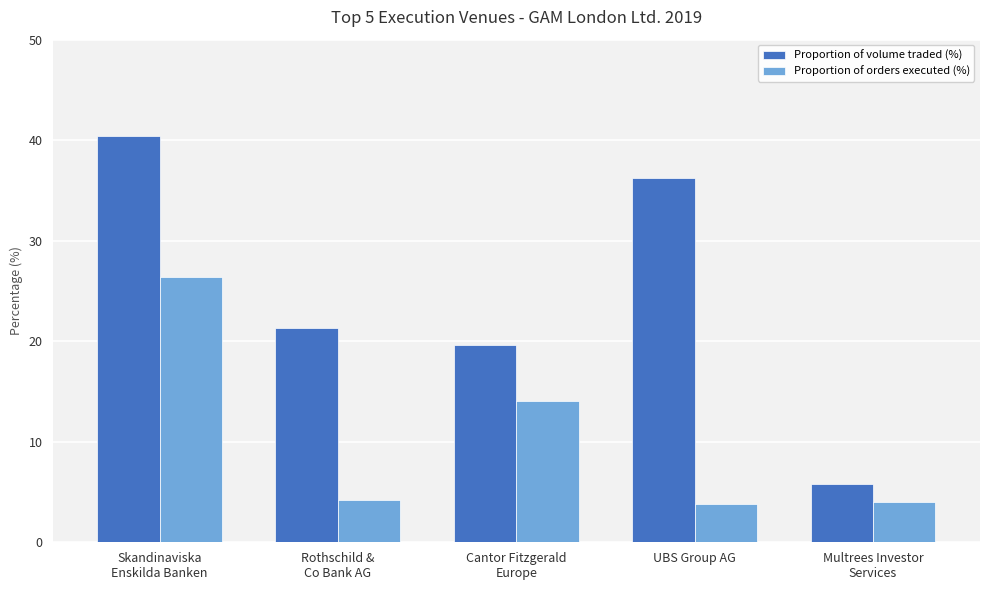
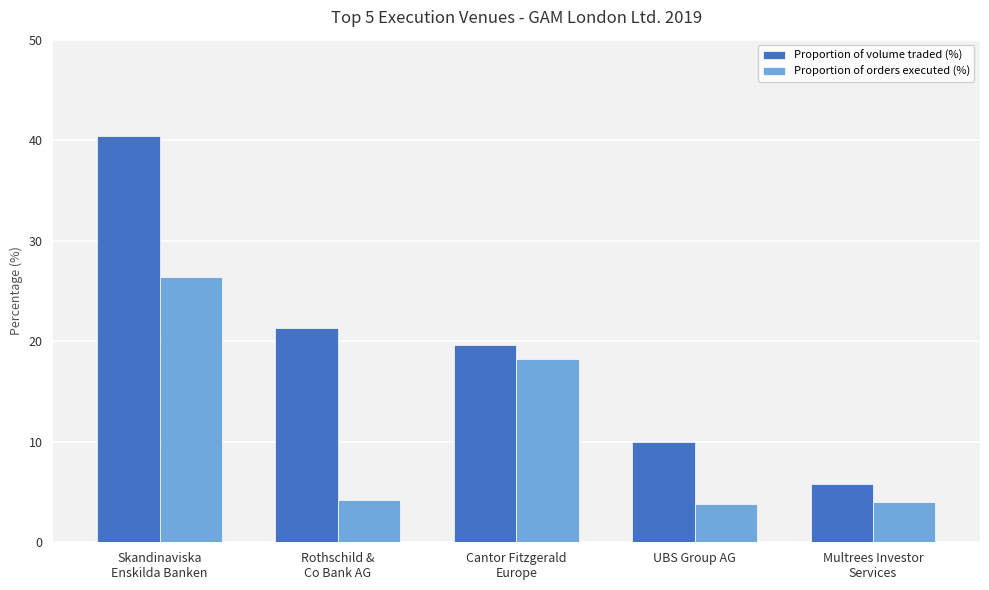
  {
    "Proportion of volume traded (%)": {
      "Skandinaviska Enskilda Banken": 40.4,
      "Rothschild & Co Bank AG": 21.3,
      "Cantor Fitzgerald Europe": 19.6,
-     "UBS Group AG": 36.3,
+     "UBS Group AG": 10.0,
      "Multrees Investor Services": 5.8
    },
    "Proportion of orders executed (%)": {
      "Skandinaviska Enskilda Banken": 26.4,
      "Rothschild & Co Bank AG": 4.2,
-     "Cantor Fitzgerald Europe": 14.1,
+     "Cantor Fitzgerald Europe": 18.3,
      "UBS Group AG": 3.8,
      "Multrees Investor Services": 4.0
    }
  }
